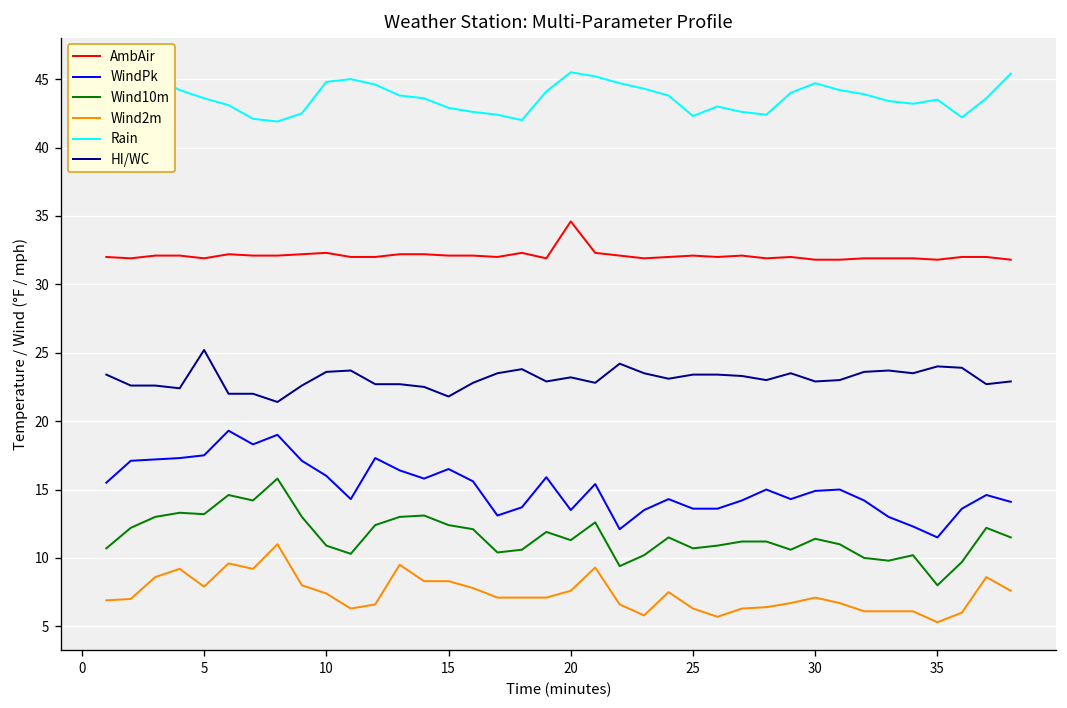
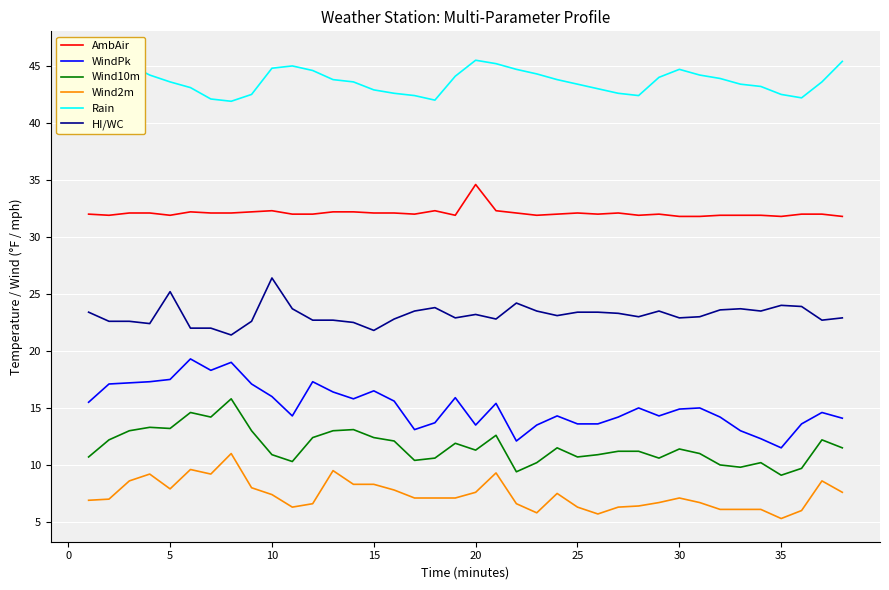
  {
    "AmbAir": {
      "5": 31.9,
      "10": 32.3,
      "15": 32.1,
      "20": 34.6,
      "25": 32.1,
      "30": 31.8,
      "35": 31.8
    },
    "WindPk": {
      "5": 17.5,
      "10": 16.0,
      "15": 16.5,
      "20": 13.5,
      "25": 13.6,
      "30": 14.9,
      "35": 11.5
    },
    "Wind10m": {
      "5": 13.2,
      "10": 10.9,
      "15": 12.4,
      "20": 11.3,
      "25": 10.7,
      "30": 11.4,
-     "35": 8.0
+     "35": 9.1
    },
    "Wind2m": {
      "5": 7.9,
      "10": 7.4,
      "15": 8.3,
      "20": 7.6,
      "25": 6.3,
      "30": 7.1,
      "35": 5.3
    },
    "Rain": {
      "5": 43.6,
      "10": 44.8,
      "15": 42.9,
      "20": 45.5,
-     "25": 42.3,
+     "25": 43.4,
      "30": 44.7,
-     "35": 43.5
+     "35": 42.5
    },
    "HI/WC": {
      "5": 25.2,
-     "10": 23.6,
+     "10": 26.4,
      "15": 21.8,
      "20": 23.2,
      "25": 23.4,
      "30": 22.9,
      "35": 24.0
    }
  }
